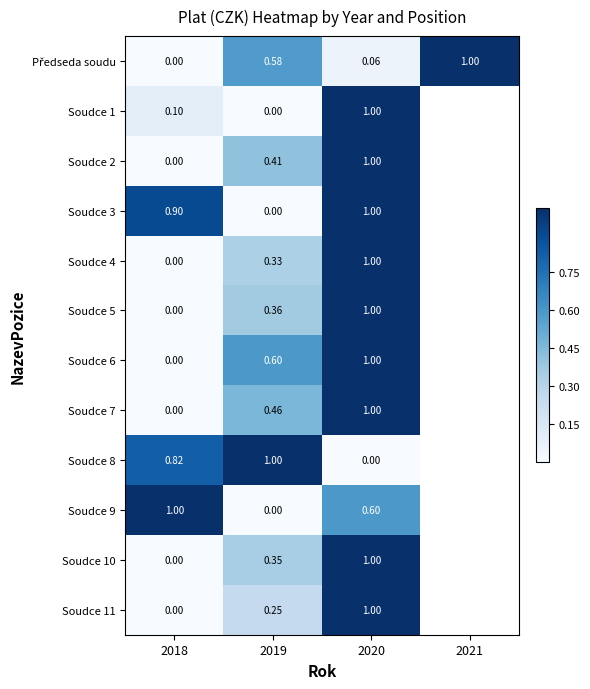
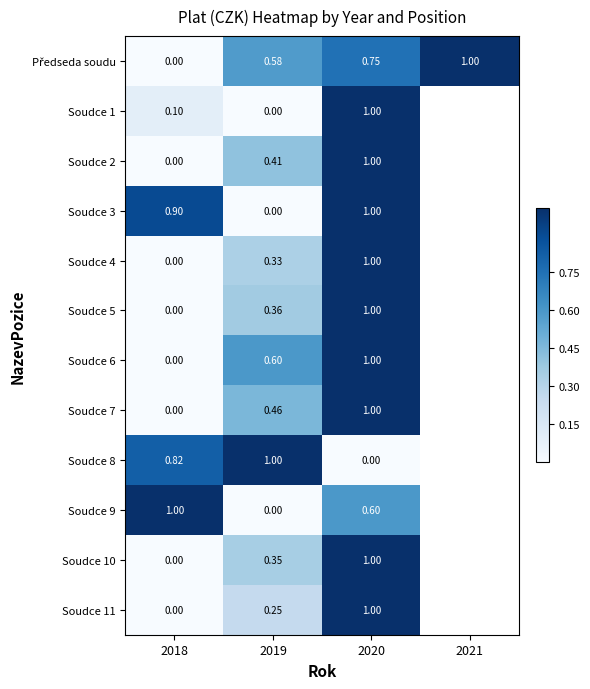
  {
    "Předseda soudu": {
      "2018": 0.00,
      "2019": 0.58,
-     "2020": 0.06,
+     "2020": 0.75,
      "2021": 1.00
    },
    "Soudce 1": {
      "2018": 0.10,
      "2019": 0.00,
      "2020": 1.00
    },
    "Soudce 2": {
      "2018": 0.00,
      "2019": 0.41,
      "2020": 1.00
    },
    "Soudce 3": {
      "2018": 0.90,
      "2019": 0.00,
      "2020": 1.00
    },
    "Soudce 4": {
      "2018": 0.00,
      "2019": 0.33,
      "2020": 1.00
    },
    "Soudce 5": {
      "2018": 0.00,
      "2019": 0.36,
      "2020": 1.00
    },
    "Soudce 6": {
      "2018": 0.00,
      "2019": 0.60,
      "2020": 1.00
    },
    "Soudce 7": {
      "2018": 0.00,
      "2019": 0.46,
      "2020": 1.00
    },
    "Soudce 8": {
      "2018": 0.82,
      "2019": 1.00,
      "2020": 0.00
    },
    "Soudce 9": {
      "2018": 1.00,
      "2019": 0.00,
      "2020": 0.60
    },
    "Soudce 10": {
      "2018": 0.00,
      "2019": 0.35,
      "2020": 1.00
    },
    "Soudce 11": {
      "2018": 0.00,
      "2019": 0.25,
      "2020": 1.00
    }
  }
